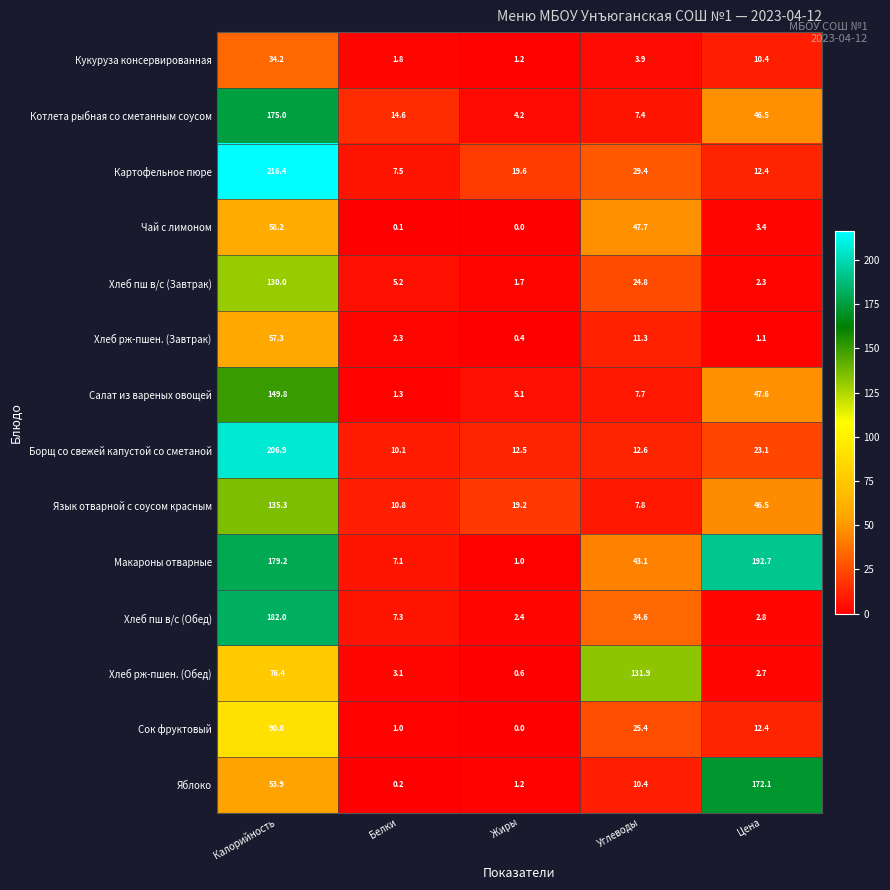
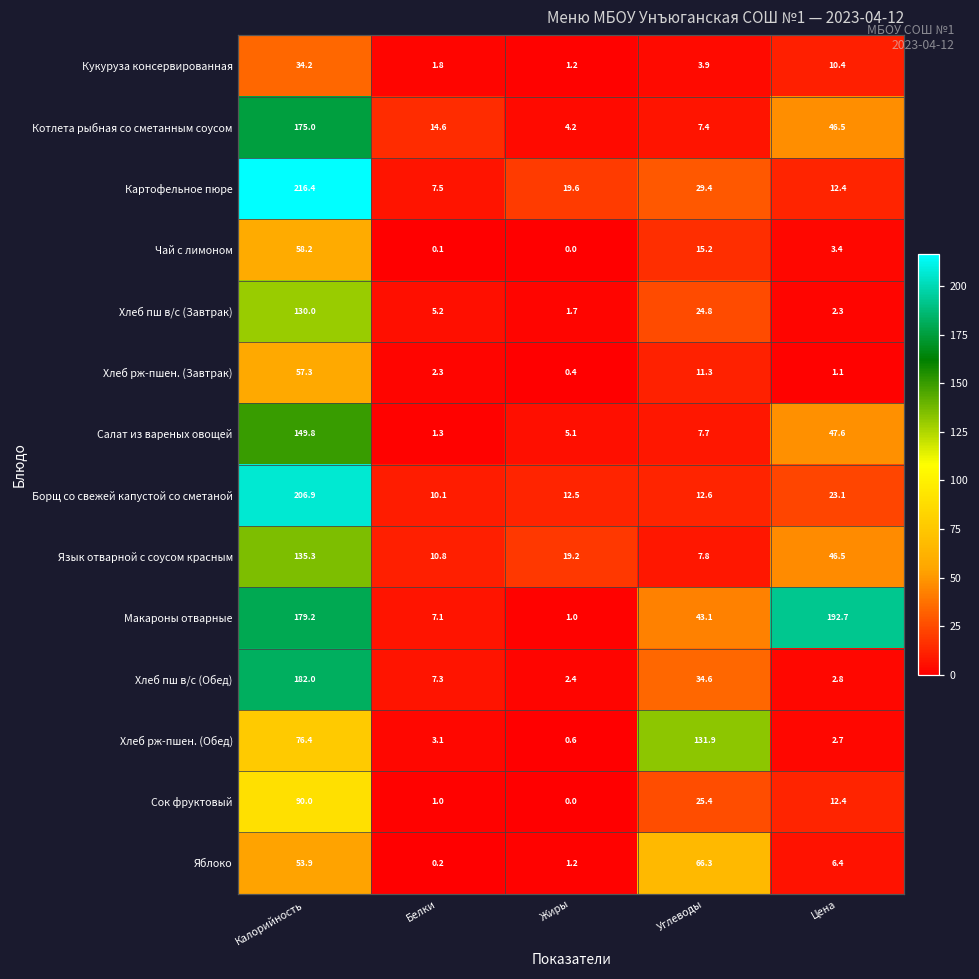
  {
    "Кукуруза консервированная": {
      "Калорийность": 34.2,
      "Белки": 1.8,
      "Жиры": 1.2,
      "Углеводы": 3.9,
      "Цена": 10.4
    },
    "Котлета рыбная со сметанным соусом": {
      "Калорийность": 175.0,
      "Белки": 14.6,
      "Жиры": 4.2,
      "Углеводы": 7.4,
      "Цена": 46.5
    },
    "Картофельное пюре": {
      "Калорийность": 216.4,
      "Белки": 7.5,
      "Жиры": 19.6,
      "Углеводы": 29.4,
      "Цена": 12.4
    },
    "Чай с лимоном": {
      "Калорийность": 58.2,
      "Белки": 0.1,
      "Жиры": 0.0,
-     "Углеводы": 47.7,
+     "Углеводы": 15.2,
      "Цена": 3.4
    },
    "Хлеб пш в/с (Завтрак)": {
      "Калорийность": 130.0,
      "Белки": 5.2,
      "Жиры": 1.7,
      "Углеводы": 24.8,
      "Цена": 2.3
    },
    "Хлеб рж-пшен. (Завтрак)": {
      "Калорийность": 57.3,
      "Белки": 2.3,
      "Жиры": 0.4,
      "Углеводы": 11.3,
      "Цена": 1.1
    },
    "Салат из вареных овощей": {
      "Калорийность": 149.8,
      "Белки": 1.3,
      "Жиры": 5.1,
      "Углеводы": 7.7,
      "Цена": 47.6
    },
    "Борщ со свежей капустой со сметаной": {
      "Калорийность": 206.9,
      "Белки": 10.1,
      "Жиры": 12.5,
      "Углеводы": 12.6,
      "Цена": 23.1
    },
    "Язык отварной с соусом красным": {
      "Калорийность": 135.3,
      "Белки": 10.8,
      "Жиры": 19.2,
      "Углеводы": 7.8,
      "Цена": 46.5
    },
    "Макароны отварные": {
      "Калорийность": 179.2,
      "Белки": 7.1,
      "Жиры": 1.0,
      "Углеводы": 43.1,
      "Цена": 192.7
    },
    "Хлеб пш в/с (Обед)": {
      "Калорийность": 182.0,
      "Белки": 7.3,
      "Жиры": 2.4,
      "Углеводы": 34.6,
      "Цена": 2.8
    },
    "Хлеб рж-пшен. (Обед)": {
      "Калорийность": 76.4,
      "Белки": 3.1,
      "Жиры": 0.6,
      "Углеводы": 131.9,
      "Цена": 2.7
    },
    "Сок фруктовый": {
      "Калорийность": 90.0,
      "Белки": 1.0,
      "Жиры": 0.0,
      "Углеводы": 25.4,
      "Цена": 12.4
    },
    "Яблоко": {
      "Калорийность": 53.9,
      "Белки": 0.2,
      "Жиры": 1.2,
-     "Углеводы": 10.4,
-     "Цена": 172.1
+     "Углеводы": 66.3,
+     "Цена": 6.4
    }
  }
